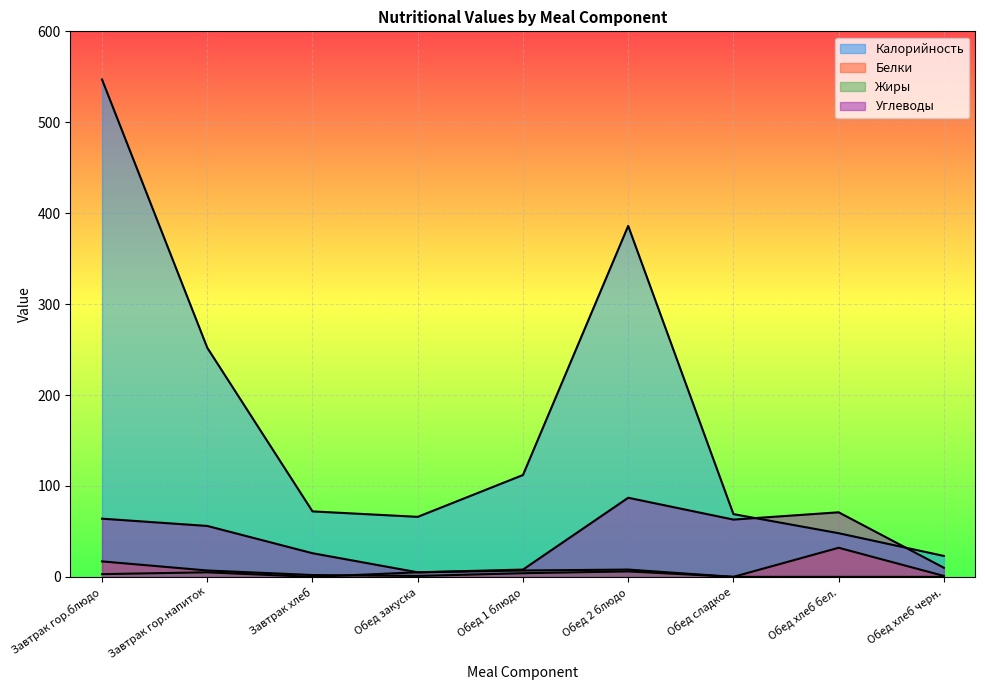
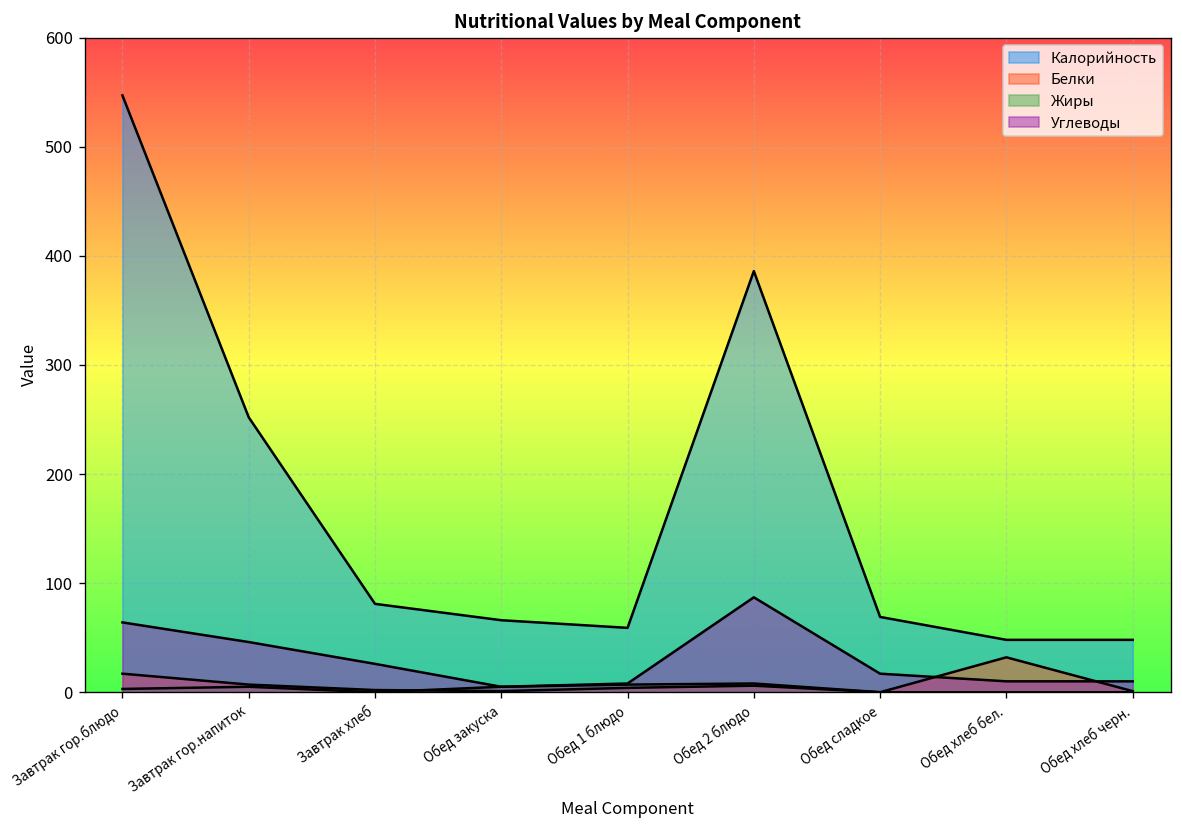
  {
    "Калорийность": {
      "Завтрак гор.блюдо": 550,
      "Завтрак гор.напиток": 250,
-     "Завтрак хлеб": 70,
+     "Завтрак хлеб": 80,
      "Обед закуска": 70,
-     "Обед 1 блюдо": 110,
+     "Обед 1 блюдо": 60,
      "Обед 2 блюдо": 390,
      "Обед сладкое": 70,
      "Обед хлеб бел.": 50,
-     "Обед хлеб черн.": 20
+     "Обед хлеб черн.": 50
    },
    "Белки": {
      "Завтрак гор.блюдо": 20,
      "Обед закуска": 0,
      "Обед 1 блюдо": 0,
      "Обед хлеб бел.": 30
    },
    "Жиры": {
      "Завтрак гор.блюдо": 0,
      "Обед хлеб бел.": 0
    },
    "Углеводы": {
      "Завтрак гор.блюдо": 60,
-     "Завтрак гор.напиток": 60,
+     "Завтрак гор.напиток": 50,
      "Завтрак хлеб": 30,
      "Обед 2 блюдо": 90,
-     "Обед сладкое": 60,
-     "Обед хлеб бел.": 70,
+     "Обед сладкое": 20,
+     "Обед хлеб бел.": 10,
      "Обед хлеб черн.": 10
    }
  }
